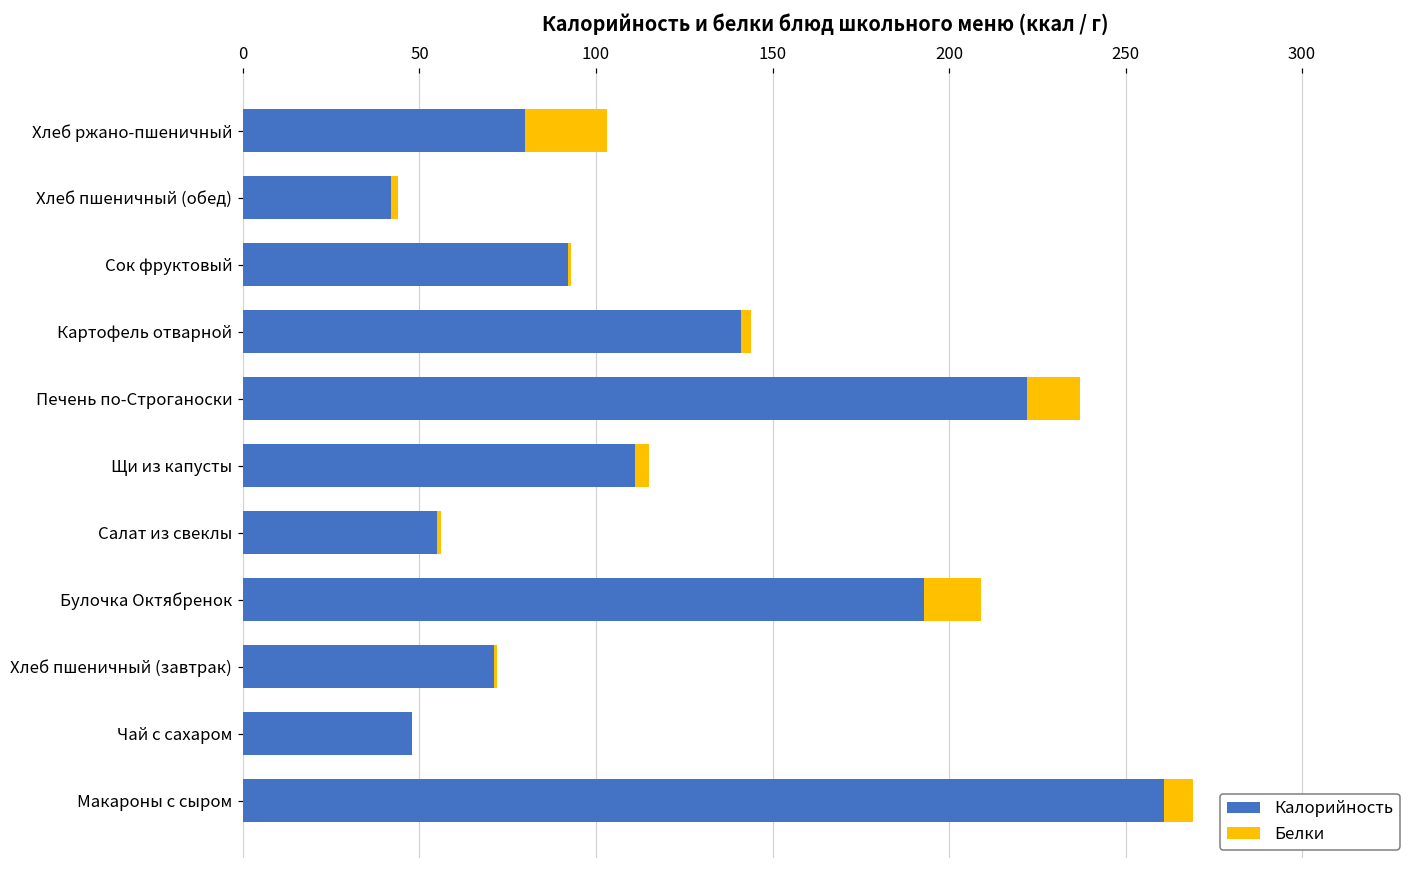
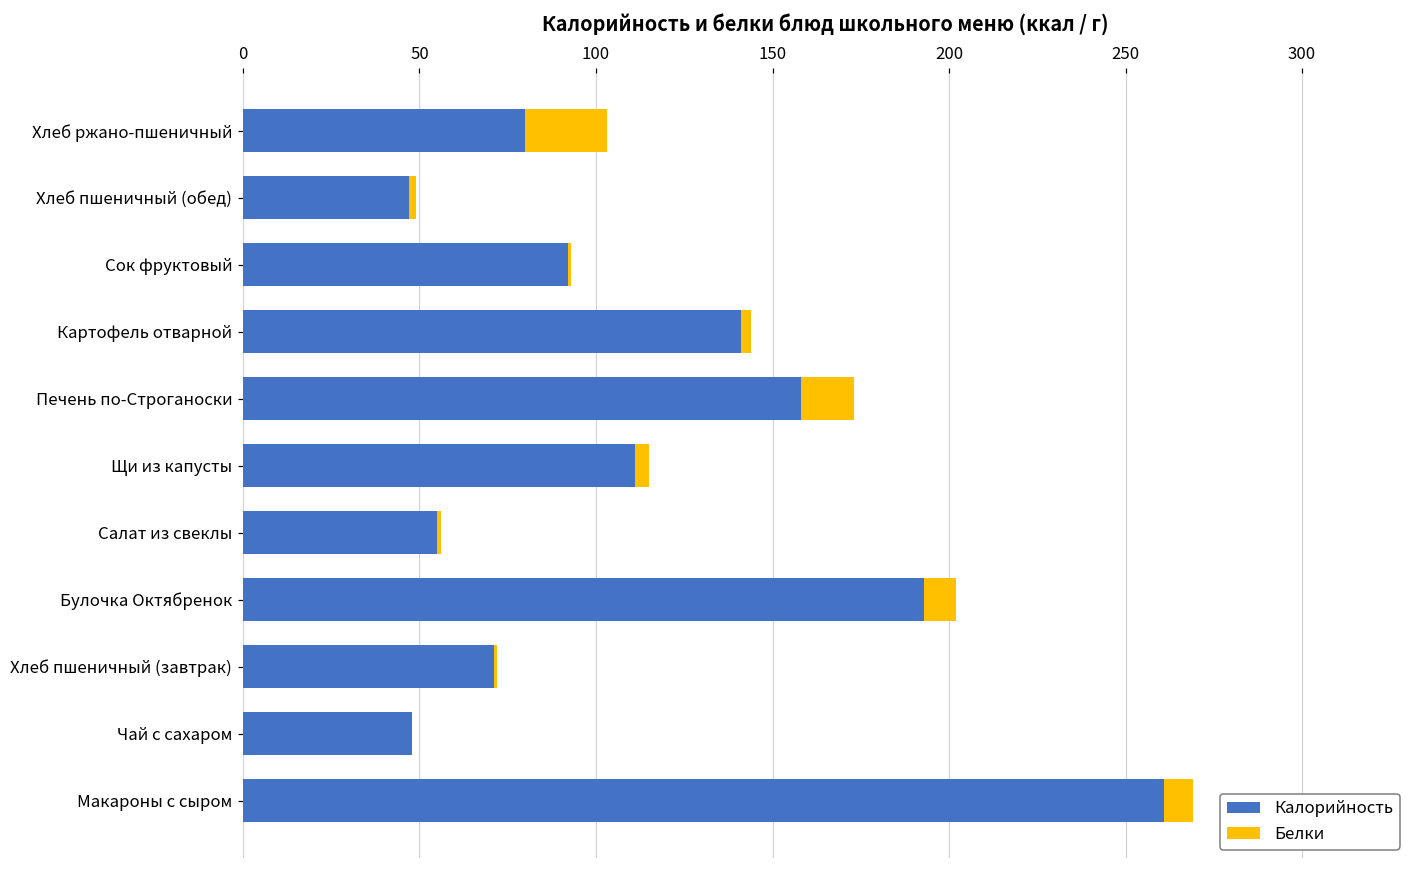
  {
    "Калорийность": {
      "Хлеб ржано-пшеничный": 80,
-     "Хлеб пшеничный (обед)": 42,
+     "Хлеб пшеничный (обед)": 47,
      "Сок фруктовый": 92,
      "Картофель отварной": 141,
-     "Печень по-Строганоски": 222,
+     "Печень по-Строганоски": 158,
      "Щи из капусты": 111,
      "Салат из свеклы": 55,
      "Булочка Октябренок": 193,
      "Хлеб пшеничный (завтрак)": 71,
      "Чай с сахаром": 48,
      "Макароны с сыром": 261
    },
    "Белки": {
      "Хлеб ржано-пшеничный": 23,
      "Хлеб пшеничный (обед)": 2,
      "Сок фруктовый": 1,
      "Картофель отварной": 3,
      "Печень по-Строганоски": 15,
      "Щи из капусты": 4,
      "Салат из свеклы": 1,
-     "Булочка Октябренок": 16,
+     "Булочка Октябренок": 9,
      "Хлеб пшеничный (завтрак)": 1,
      "Чай с сахаром": 0,
      "Макароны с сыром": 8
    }
  }
